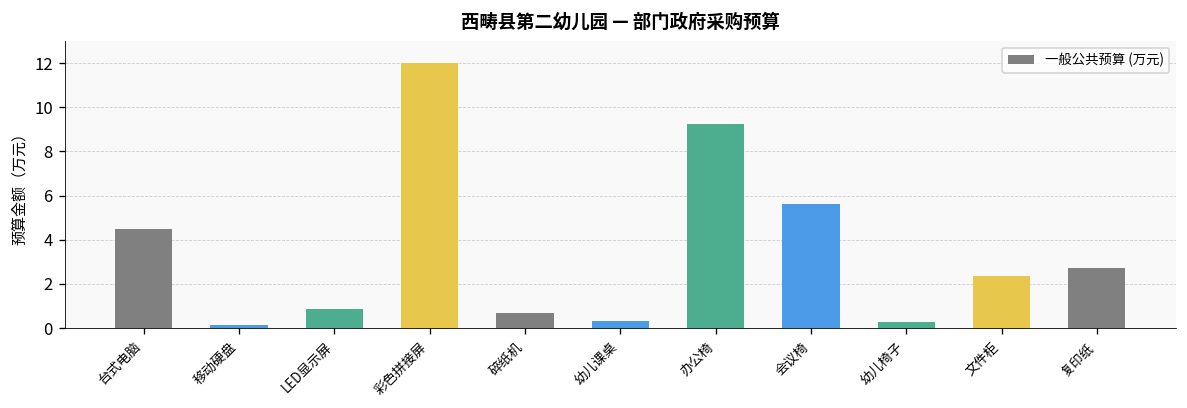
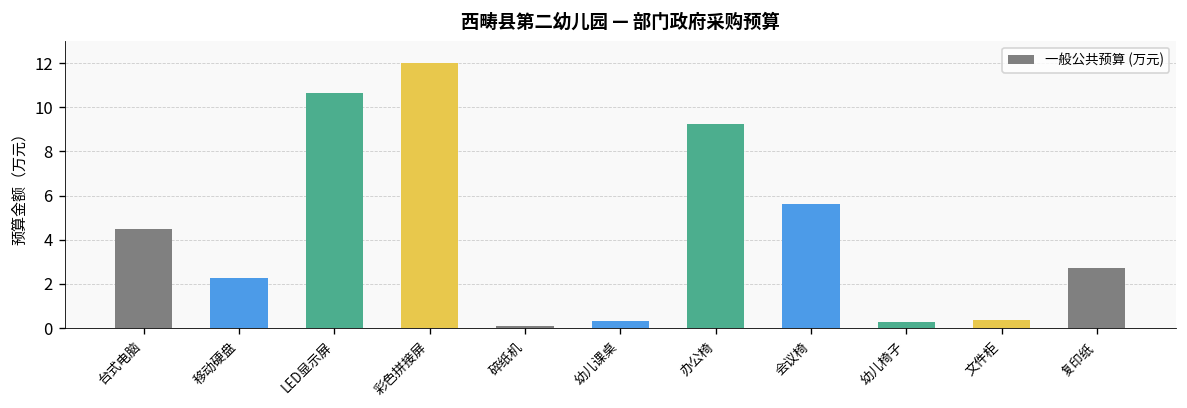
  {
    "台式电脑": 4.5,
-   "移动硬盘": 0.1,
-   "LED显示屏": 0.9,
+   "移动硬盘": 2.3,
+   "LED显示屏": 10.7,
    "彩色拼接屏": 12.0,
-   "碎纸机": 0.7,
+   "碎纸机": 0.1,
    "幼儿课桌": 0.3,
    "办公椅": 9.2,
    "会议椅": 5.6,
    "幼儿椅子": 0.3,
-   "文件柜": 2.4,
+   "文件柜": 0.4,
    "复印纸": 2.7
  }
